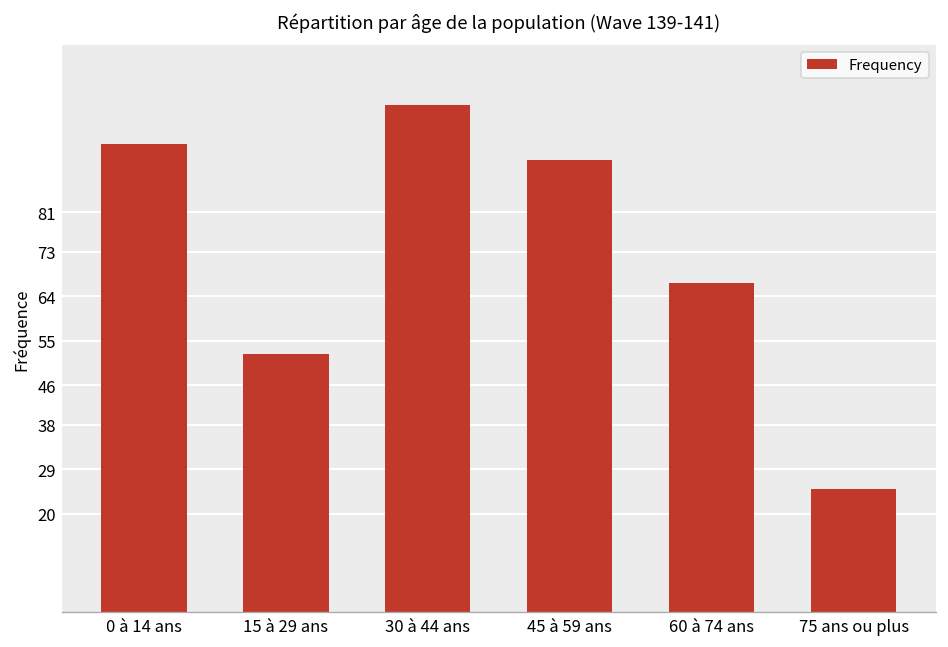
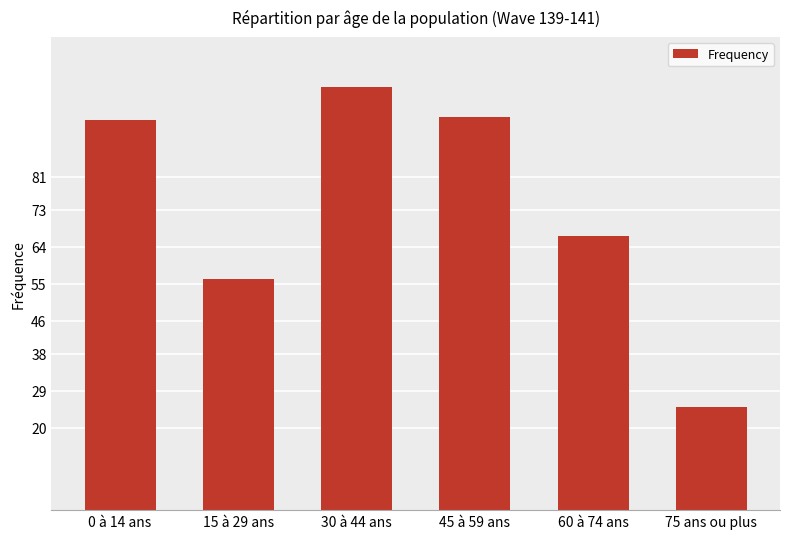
  {
    "0 à 14 ans": 95,
-   "15 à 29 ans": 52,
+   "15 à 29 ans": 56,
    "30 à 44 ans": 103,
-   "45 à 59 ans": 92,
+   "45 à 59 ans": 96,
    "60 à 74 ans": 67,
    "75 ans ou plus": 25
  }
